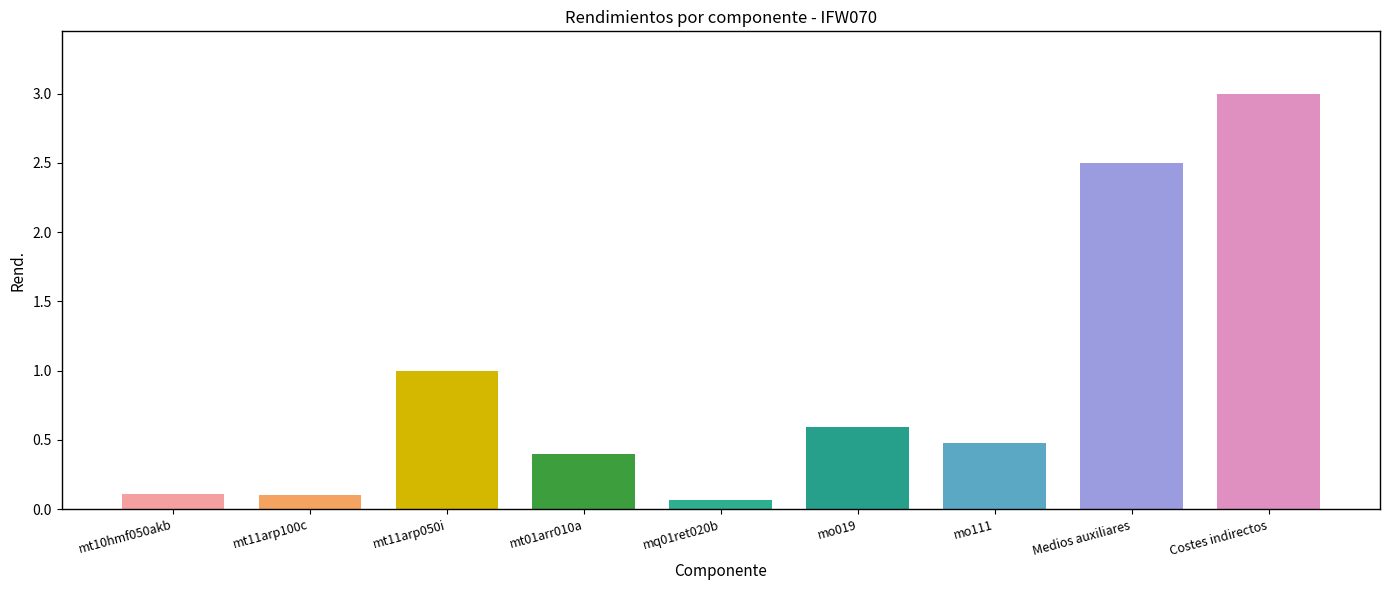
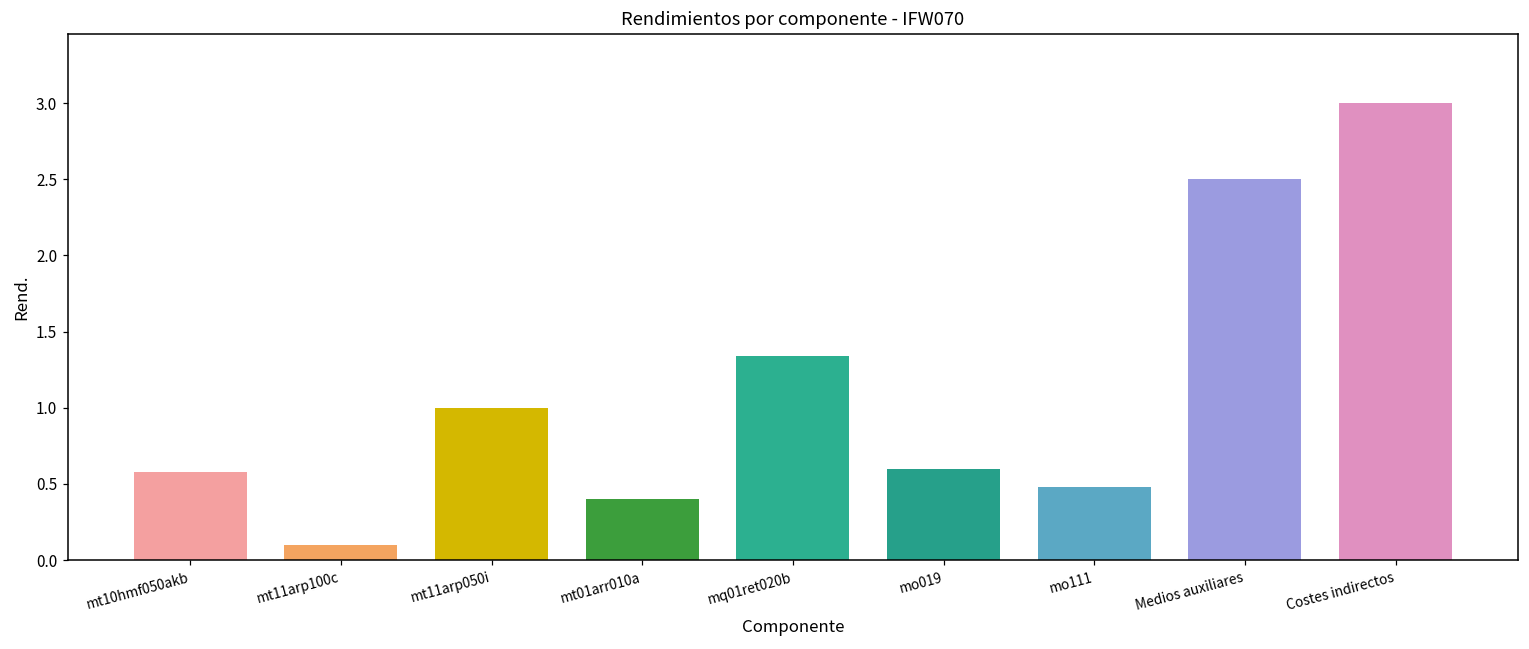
  {
-   "mt10hmf050akb": 0.11,
+   "mt10hmf050akb": 0.58,
    "mt11arp100c": 0.10,
    "mt11arp050i": 1.00,
    "mt01arr010a": 0.40,
-   "mq01ret020b": 0.07,
+   "mq01ret020b": 1.34,
    "mo019": 0.60,
    "mo111": 0.48,
    "Medios auxiliares": 2.50,
    "Costes indirectos": 3.00
  }
